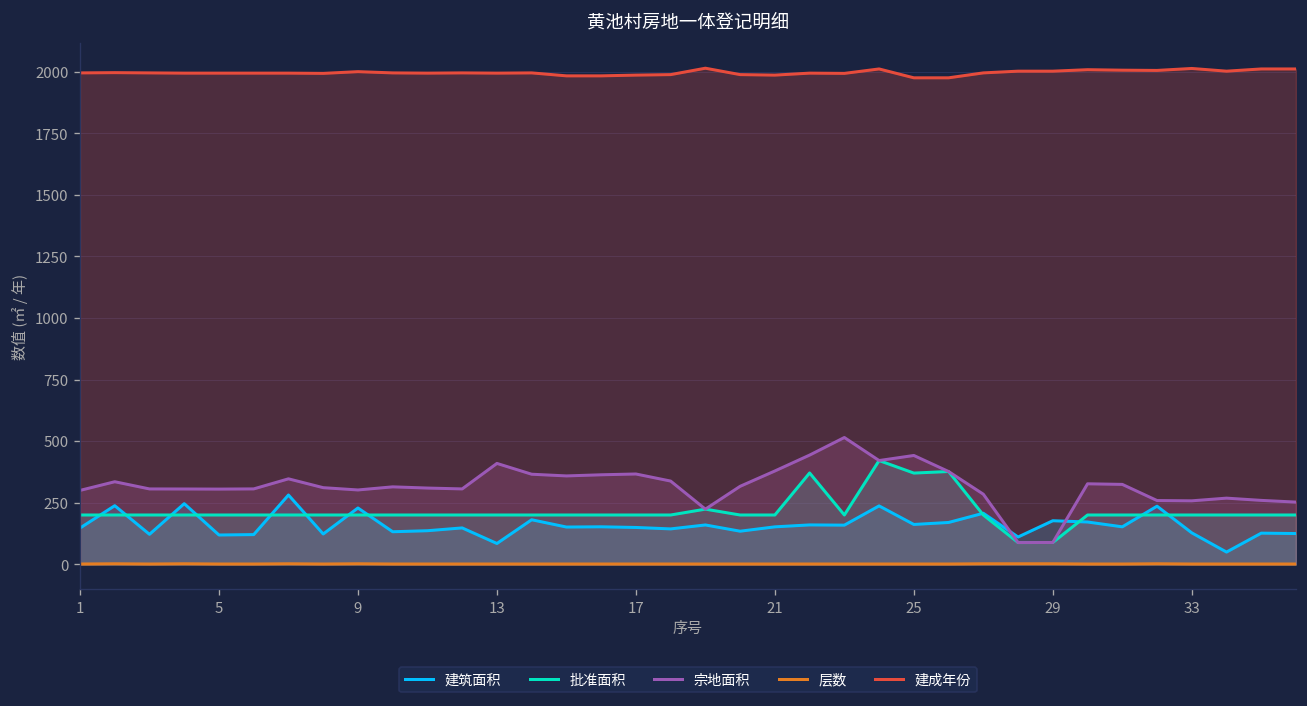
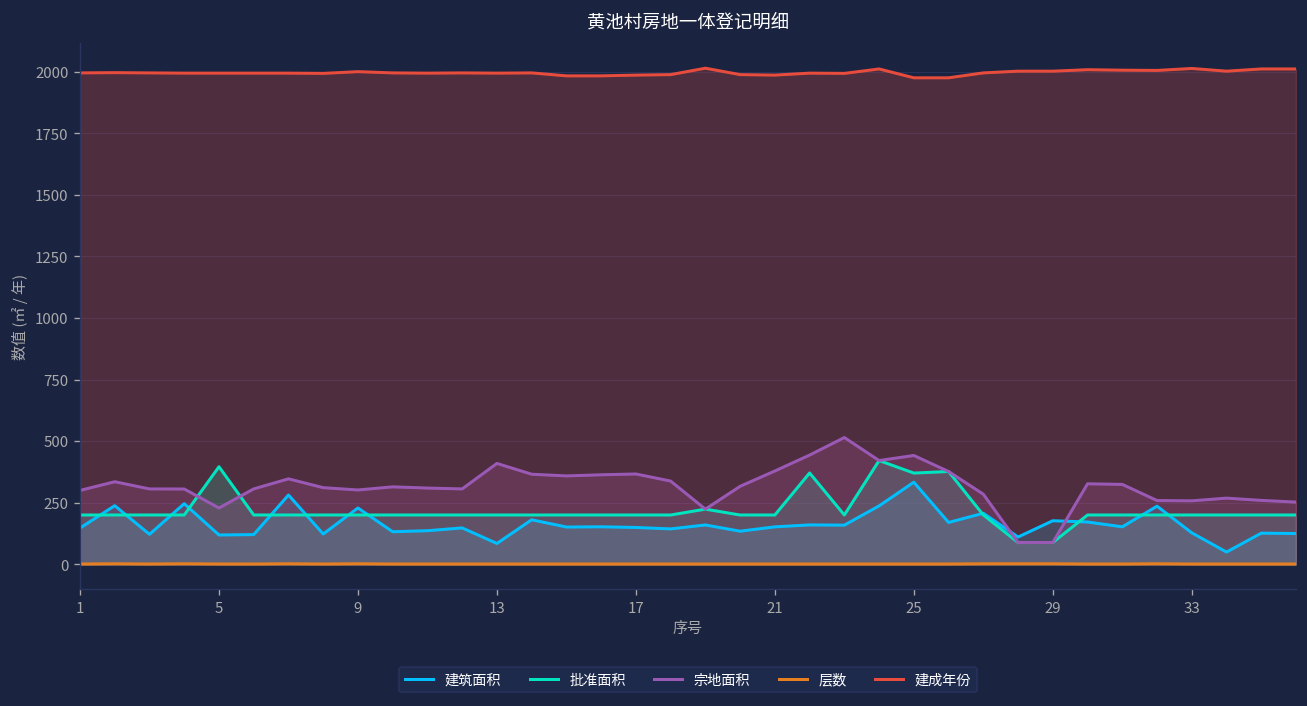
  {
    "建筑面积": {
      "1": 150,
      "5": 120,
      "9": 230,
      "13": 80,
      "17": 150,
      "21": 150,
-     "25": 160,
+     "25": 330,
      "29": 180,
      "33": 130
    },
    "批准面积": {
      "1": 200,
-     "5": 200,
+     "5": 400,
      "9": 200,
      "13": 200,
      "17": 200,
      "21": 200,
      "25": 370,
      "33": 200
    },
    "宗地面积": {
      "1": 300,
-     "5": 310,
+     "5": 230,
      "9": 300,
      "13": 410,
      "17": 370,
      "21": 380,
      "25": 440,
      "33": 260
    }
  }
